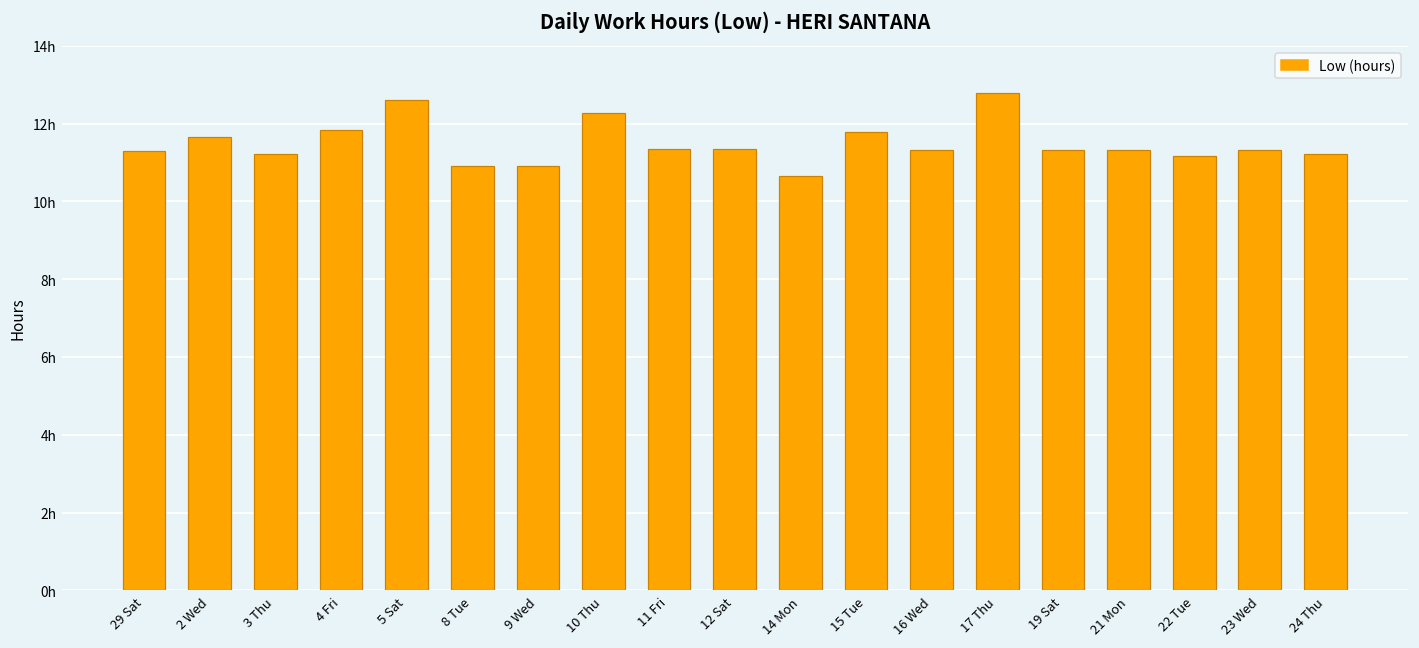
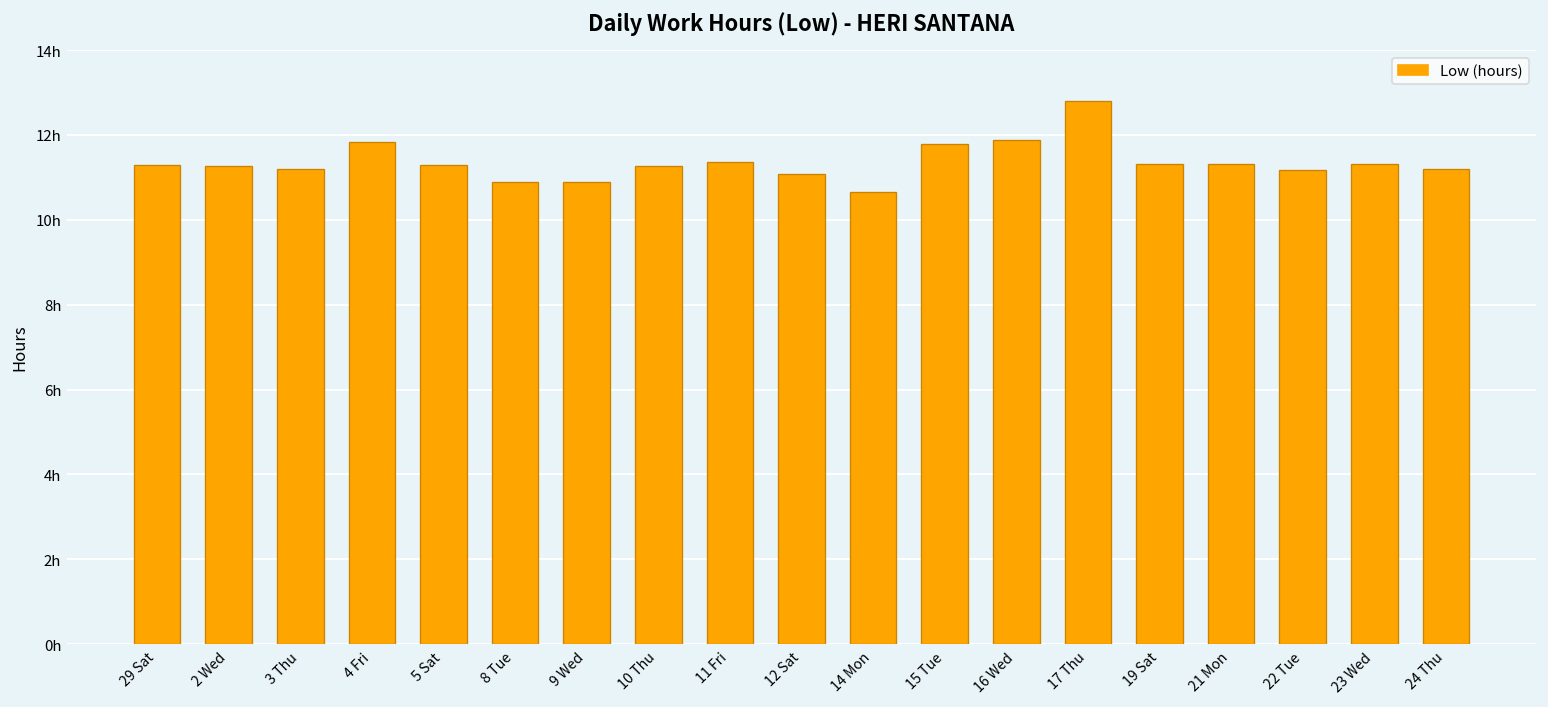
  {
    "29 Sat": "11.3h",
-   "2 Wed": "11.7h",
+   "2 Wed": "11.3h",
    "3 Thu": "11.2h",
    "4 Fri": "11.8h",
-   "5 Sat": "12.6h",
+   "5 Sat": "11.3h",
    "8 Tue": "10.9h",
    "9 Wed": "10.9h",
-   "10 Thu": "12.3h",
+   "10 Thu": "11.3h",
    "11 Fri": "11.4h",
-   "12 Sat": "11.3h",
+   "12 Sat": "11.1h",
    "14 Mon": "10.7h",
    "15 Tue": "11.8h",
-   "16 Wed": "11.3h",
+   "16 Wed": "11.9h",
    "17 Thu": "12.8h",
    "19 Sat": "11.3h",
    "21 Mon": "11.3h",
    "22 Tue": "11.2h",
    "23 Wed": "11.3h",
    "24 Thu": "11.2h"
  }
